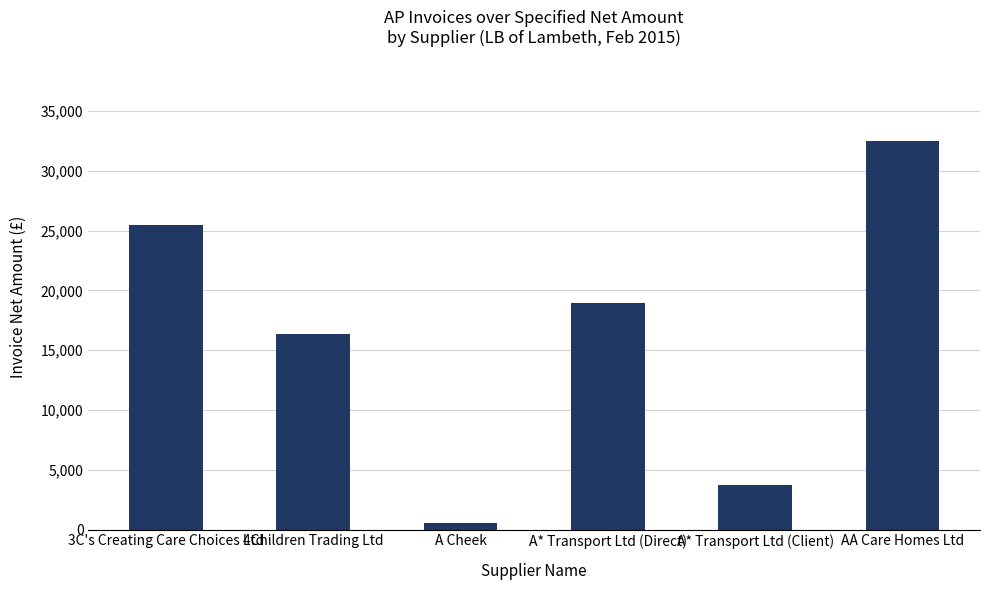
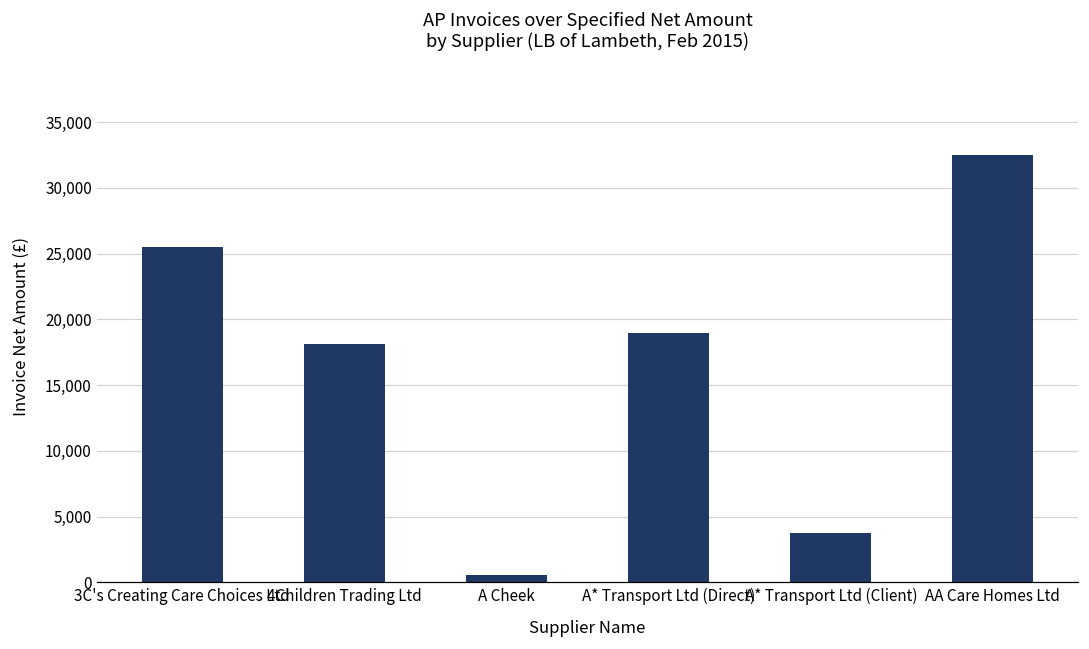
  {
    "3C's Creating Care Choices Ltd": "25,500",
-   "4Children Trading Ltd": "16,300",
+   "4Children Trading Ltd": "18,100",
    "A Cheek": "600",
    "A* Transport Ltd (Direct)": "19,000",
    "A* Transport Ltd (Client)": "3,800",
    "AA Care Homes Ltd": "32,500"
  }
